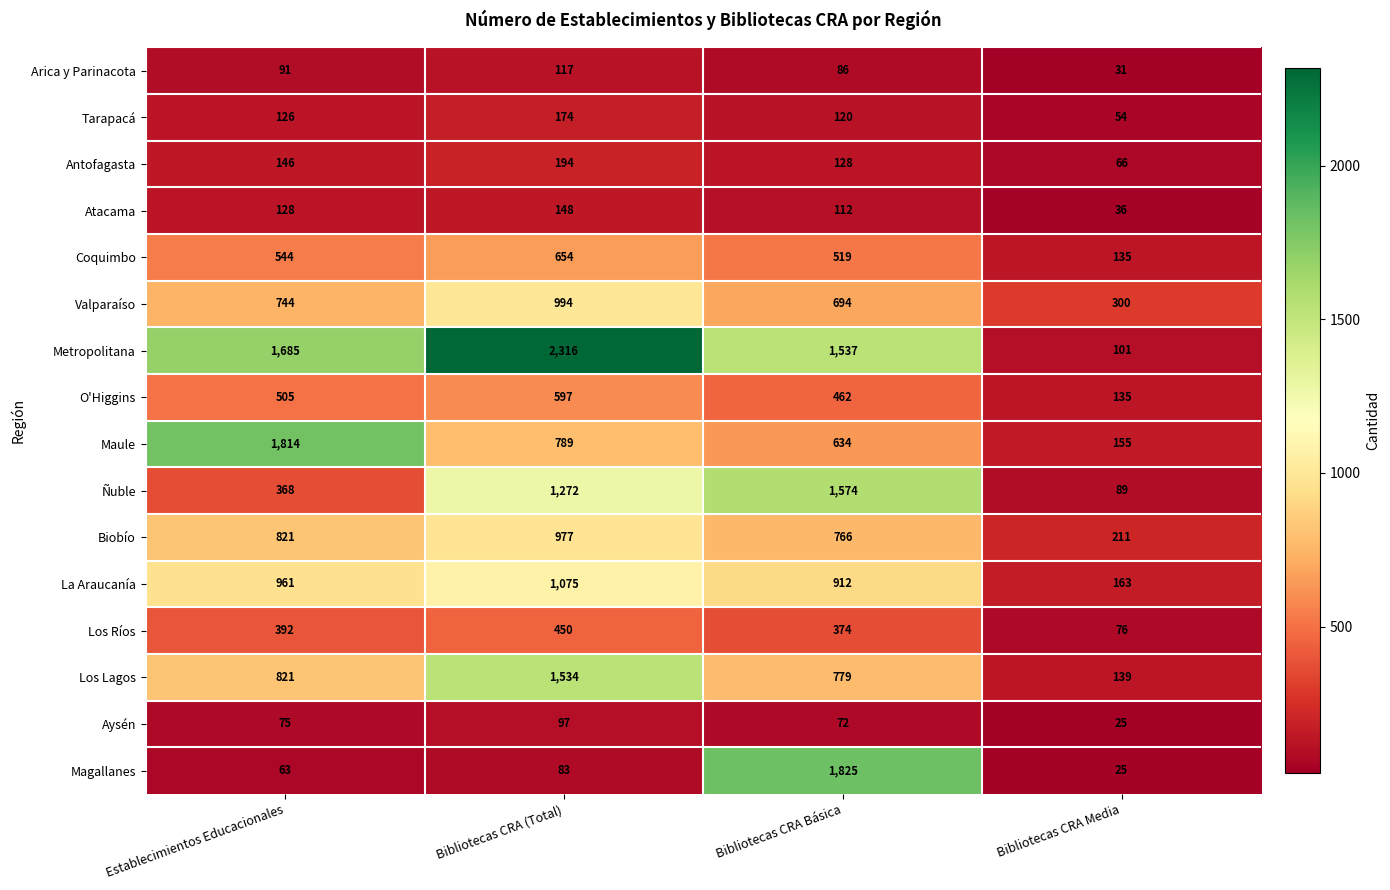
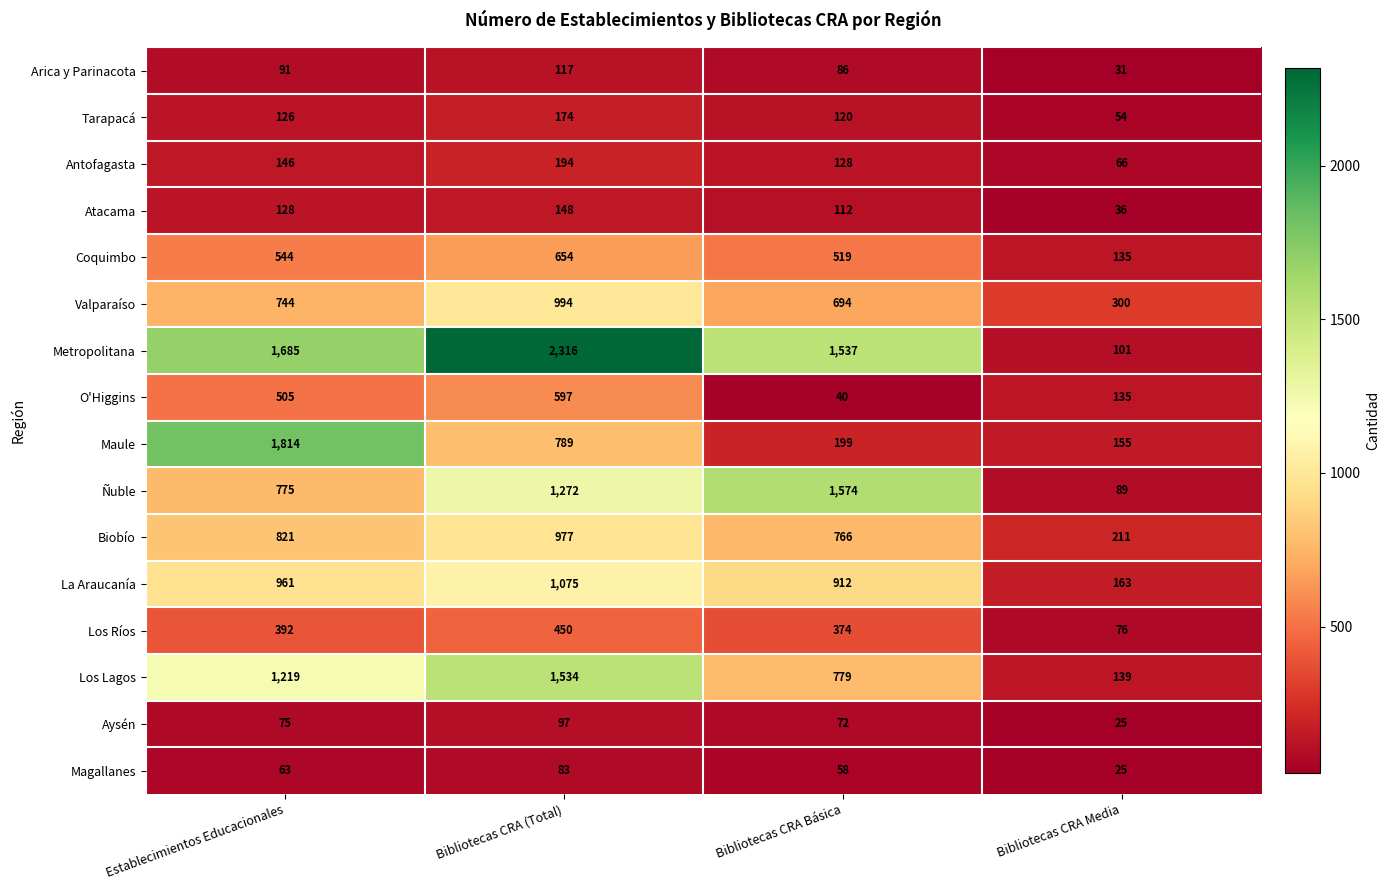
  {
    "Arica y Parinacota": {
      "Establecimientos Educacionales": "91",
      "Bibliotecas CRA (Total)": "117",
      "Bibliotecas CRA Básica": "86",
      "Bibliotecas CRA Media": "31"
    },
    "Tarapacá": {
      "Establecimientos Educacionales": "126",
      "Bibliotecas CRA (Total)": "174",
      "Bibliotecas CRA Básica": "120",
      "Bibliotecas CRA Media": "54"
    },
    "Antofagasta": {
      "Establecimientos Educacionales": "146",
      "Bibliotecas CRA (Total)": "194",
      "Bibliotecas CRA Básica": "128",
      "Bibliotecas CRA Media": "66"
    },
    "Atacama": {
      "Establecimientos Educacionales": "128",
      "Bibliotecas CRA (Total)": "148",
      "Bibliotecas CRA Básica": "112",
      "Bibliotecas CRA Media": "36"
    },
    "Coquimbo": {
      "Establecimientos Educacionales": "544",
      "Bibliotecas CRA (Total)": "654",
      "Bibliotecas CRA Básica": "519",
      "Bibliotecas CRA Media": "135"
    },
    "Valparaíso": {
      "Establecimientos Educacionales": "744",
      "Bibliotecas CRA (Total)": "994",
      "Bibliotecas CRA Básica": "694",
      "Bibliotecas CRA Media": "300"
    },
    "Metropolitana": {
      "Establecimientos Educacionales": "1,685",
      "Bibliotecas CRA (Total)": "2,316",
      "Bibliotecas CRA Básica": "1,537",
      "Bibliotecas CRA Media": "101"
    },
    "O'Higgins": {
      "Establecimientos Educacionales": "505",
      "Bibliotecas CRA (Total)": "597",
-     "Bibliotecas CRA Básica": "462",
+     "Bibliotecas CRA Básica": "40",
      "Bibliotecas CRA Media": "135"
    },
    "Maule": {
      "Establecimientos Educacionales": "1,814",
      "Bibliotecas CRA (Total)": "789",
-     "Bibliotecas CRA Básica": "634",
+     "Bibliotecas CRA Básica": "199",
      "Bibliotecas CRA Media": "155"
    },
    "Ñuble": {
-     "Establecimientos Educacionales": "368",
+     "Establecimientos Educacionales": "775",
      "Bibliotecas CRA (Total)": "1,272",
      "Bibliotecas CRA Básica": "1,574",
      "Bibliotecas CRA Media": "89"
    },
    "Biobío": {
      "Establecimientos Educacionales": "821",
      "Bibliotecas CRA (Total)": "977",
      "Bibliotecas CRA Básica": "766",
      "Bibliotecas CRA Media": "211"
    },
    "La Araucanía": {
      "Establecimientos Educacionales": "961",
      "Bibliotecas CRA (Total)": "1,075",
      "Bibliotecas CRA Básica": "912",
      "Bibliotecas CRA Media": "163"
    },
    "Los Ríos": {
      "Establecimientos Educacionales": "392",
      "Bibliotecas CRA (Total)": "450",
      "Bibliotecas CRA Básica": "374",
      "Bibliotecas CRA Media": "76"
    },
    "Los Lagos": {
-     "Establecimientos Educacionales": "821",
+     "Establecimientos Educacionales": "1,219",
      "Bibliotecas CRA (Total)": "1,534",
      "Bibliotecas CRA Básica": "779",
      "Bibliotecas CRA Media": "139"
    },
    "Aysén": {
      "Establecimientos Educacionales": "75",
      "Bibliotecas CRA (Total)": "97",
      "Bibliotecas CRA Básica": "72",
      "Bibliotecas CRA Media": "25"
    },
    "Magallanes": {
      "Establecimientos Educacionales": "63",
      "Bibliotecas CRA (Total)": "83",
-     "Bibliotecas CRA Básica": "1,825",
+     "Bibliotecas CRA Básica": "58",
      "Bibliotecas CRA Media": "25"
    }
  }
